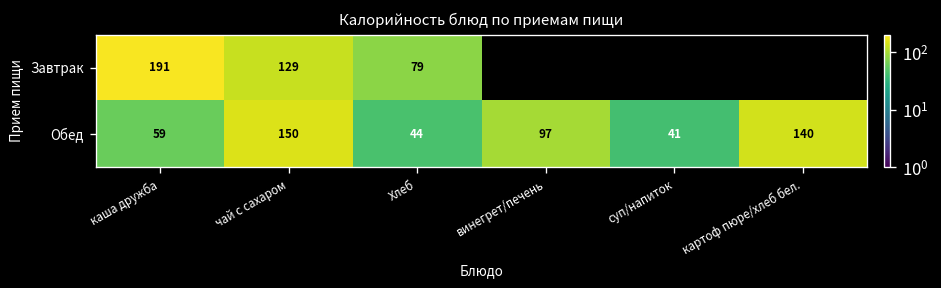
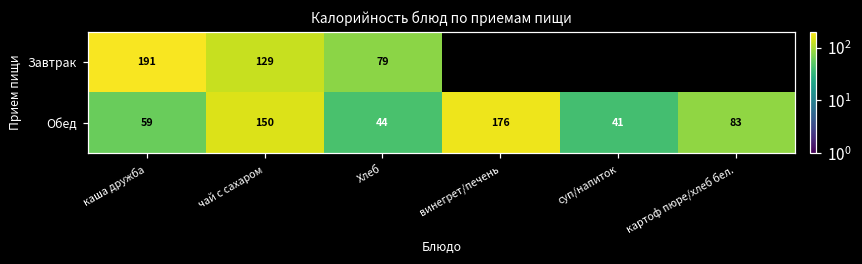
  {
    "Завтрак": {
      "каша дружба": 191,
      "чай с сахаром": 129,
      "Хлеб": 79
    },
    "Обед": {
      "каша дружба": 59,
      "чай с сахаром": 150,
      "Хлеб": 44,
-     "винегрет/печень": 97,
+     "винегрет/печень": 176,
      "суп/напиток": 41,
-     "картоф пюре/хлеб бел.": 140
+     "картоф пюре/хлеб бел.": 83
    }
  }
